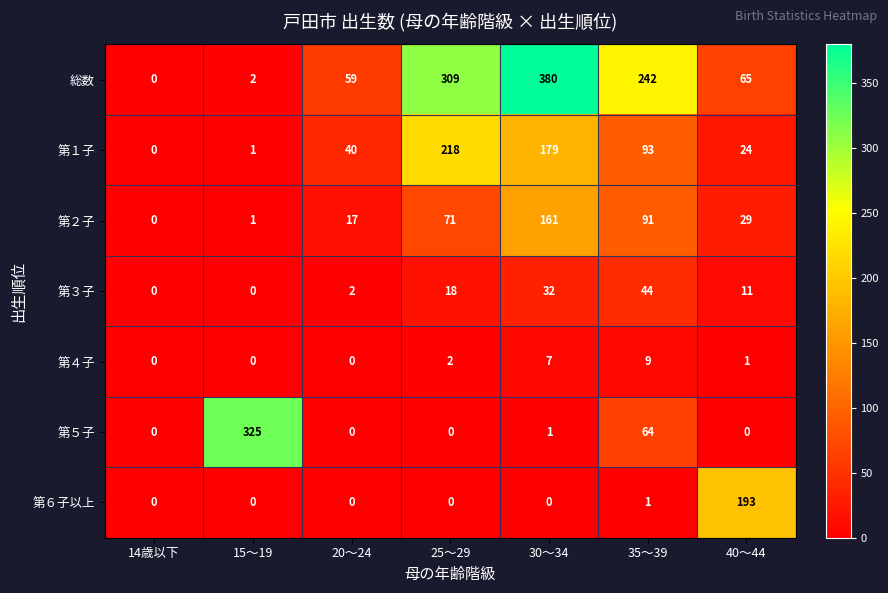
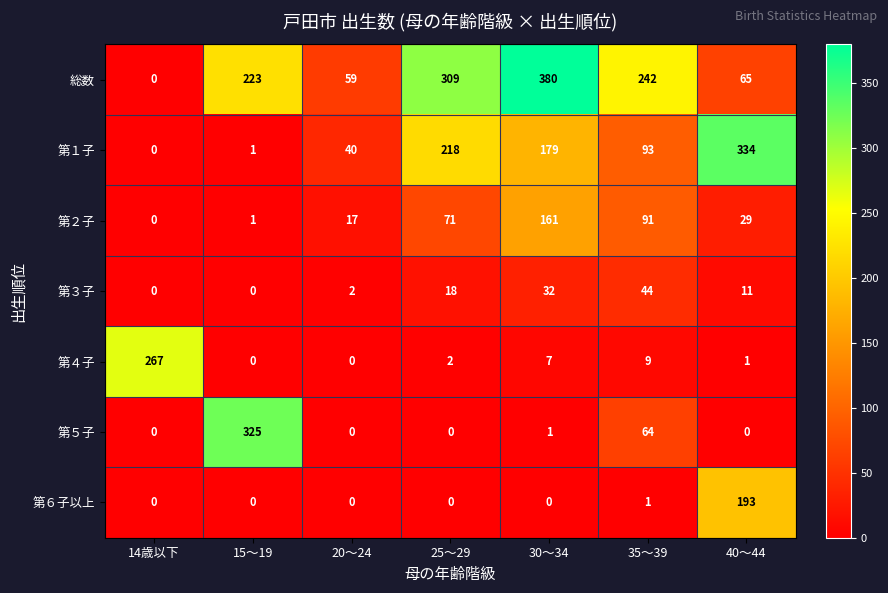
  {
    "総数": {
      "14歳以下": 0,
-     "15～19": 2,
+     "15～19": 223,
      "20～24": 59,
      "25～29": 309,
      "30～34": 380,
      "35～39": 242,
      "40～44": 65
    },
    "第１子": {
      "14歳以下": 0,
      "15～19": 1,
      "20～24": 40,
      "25～29": 218,
      "30～34": 179,
      "35～39": 93,
-     "40～44": 24
+     "40～44": 334
    },
    "第２子": {
      "14歳以下": 0,
      "15～19": 1,
      "20～24": 17,
      "25～29": 71,
      "30～34": 161,
      "35～39": 91,
      "40～44": 29
    },
    "第３子": {
      "14歳以下": 0,
      "15～19": 0,
      "20～24": 2,
      "25～29": 18,
      "30～34": 32,
      "35～39": 44,
      "40～44": 11
    },
    "第４子": {
-     "14歳以下": 0,
+     "14歳以下": 267,
      "15～19": 0,
      "20～24": 0,
      "25～29": 2,
      "30～34": 7,
      "35～39": 9,
      "40～44": 1
    },
    "第５子": {
      "14歳以下": 0,
      "15～19": 325,
      "20～24": 0,
      "25～29": 0,
      "30～34": 1,
      "35～39": 64,
      "40～44": 0
    },
    "第６子以上": {
      "14歳以下": 0,
      "15～19": 0,
      "20～24": 0,
      "25～29": 0,
      "30～34": 0,
      "35～39": 1,
      "40～44": 193
    }
  }
